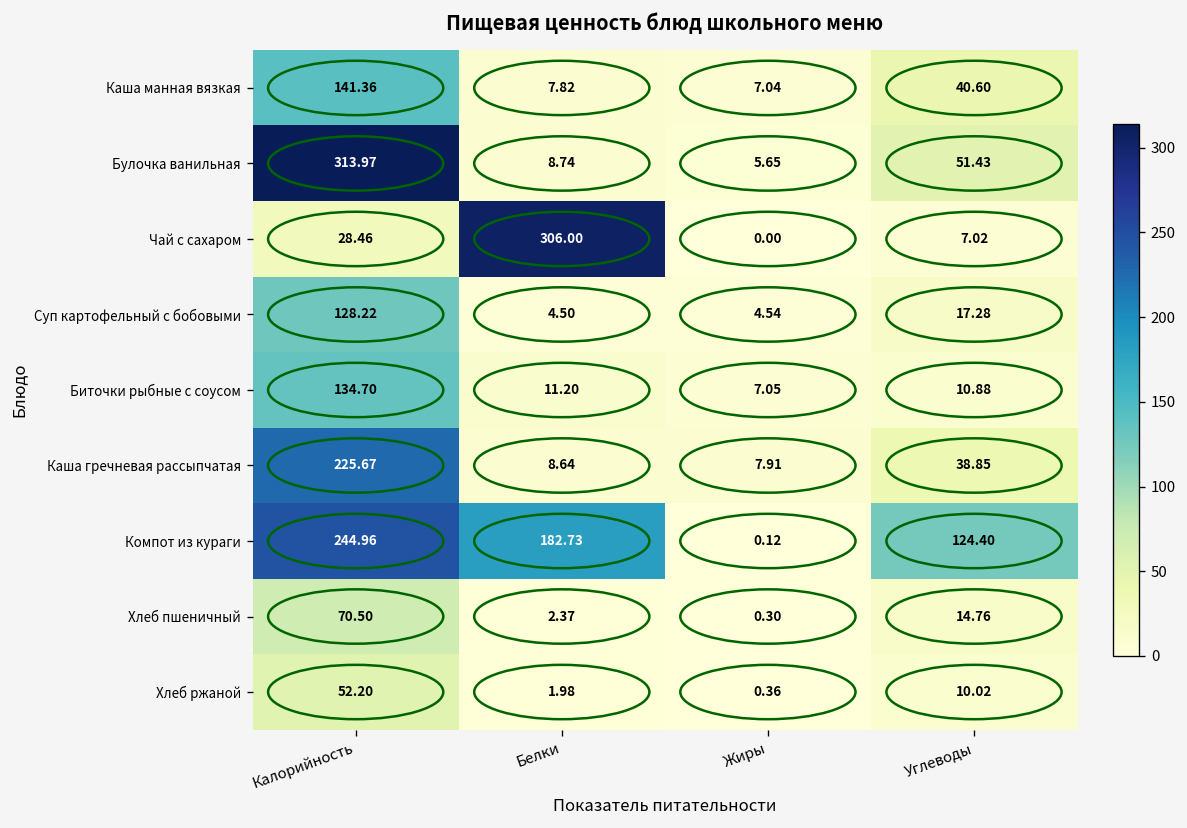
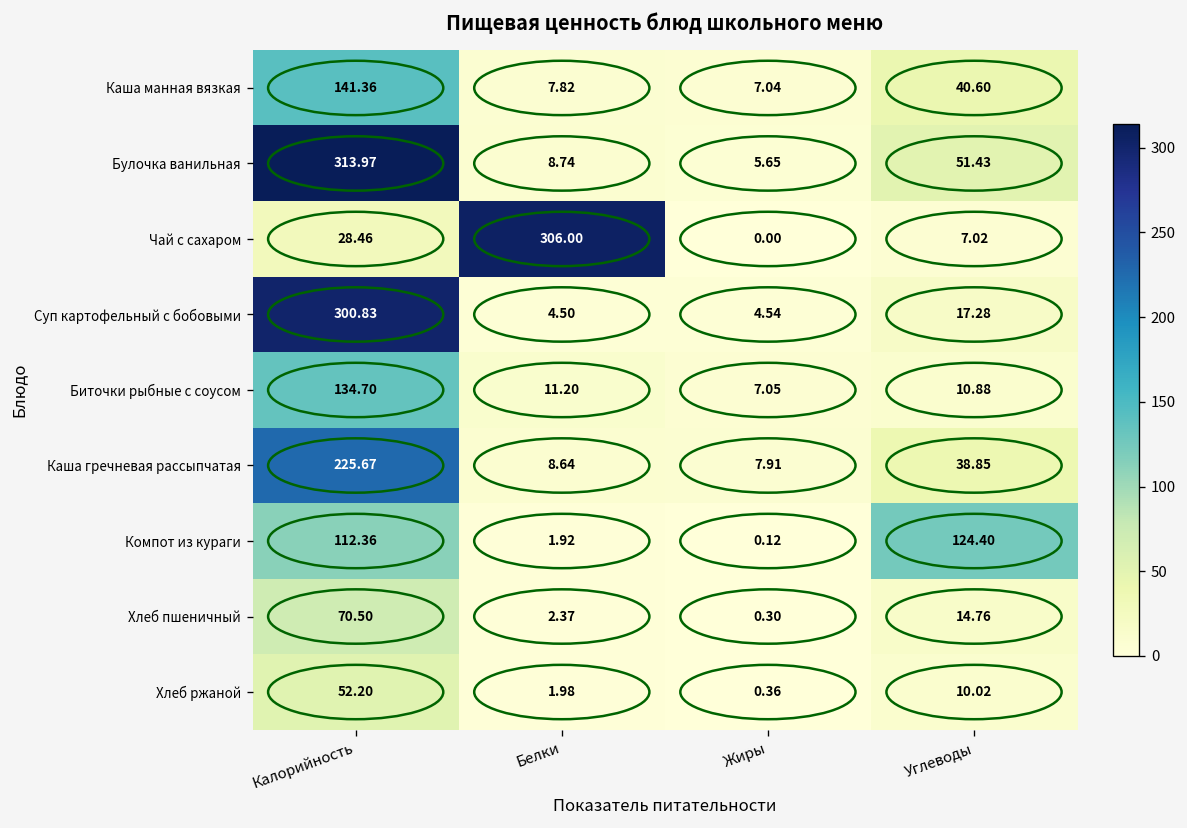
  {
    "Каша манная вязкая": {
      "Калорийность": 141.36,
      "Белки": 7.82,
      "Жиры": 7.04,
      "Углеводы": 40.60
    },
    "Булочка ванильная": {
      "Калорийность": 313.97,
      "Белки": 8.74,
      "Жиры": 5.65,
      "Углеводы": 51.43
    },
    "Чай с сахаром": {
      "Калорийность": 28.46,
      "Белки": 306.00,
      "Жиры": 0.00,
      "Углеводы": 7.02
    },
    "Суп картофельный с бобовыми": {
-     "Калорийность": 128.22,
+     "Калорийность": 300.83,
      "Белки": 4.50,
      "Жиры": 4.54,
      "Углеводы": 17.28
    },
    "Биточки рыбные с соусом": {
      "Калорийность": 134.70,
      "Белки": 11.20,
      "Жиры": 7.05,
      "Углеводы": 10.88
    },
    "Каша гречневая рассыпчатая": {
      "Калорийность": 225.67,
      "Белки": 8.64,
      "Жиры": 7.91,
      "Углеводы": 38.85
    },
    "Компот из кураги": {
-     "Калорийность": 244.96,
-     "Белки": 182.73,
+     "Калорийность": 112.36,
+     "Белки": 1.92,
      "Жиры": 0.12,
      "Углеводы": 124.40
    },
    "Хлеб пшеничный": {
      "Калорийность": 70.50,
      "Белки": 2.37,
      "Жиры": 0.30,
      "Углеводы": 14.76
    },
    "Хлеб ржаной": {
      "Калорийность": 52.20,
      "Белки": 1.98,
      "Жиры": 0.36,
      "Углеводы": 10.02
    }
  }
